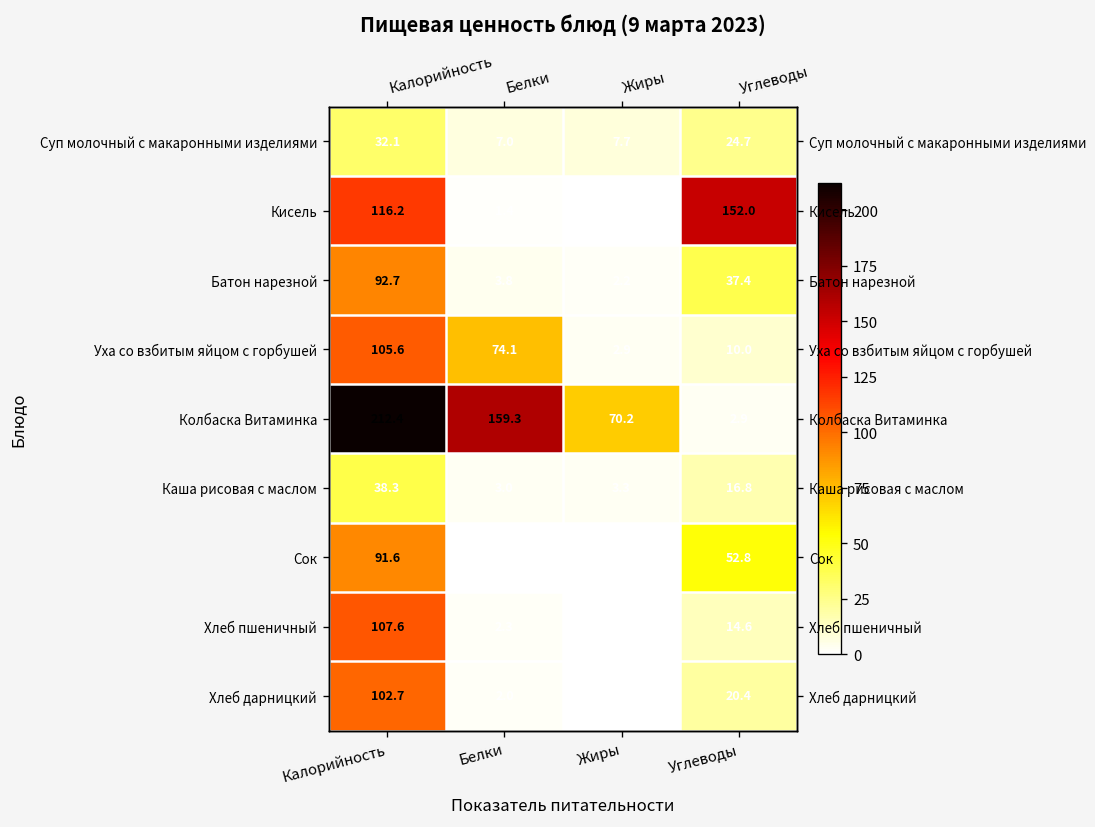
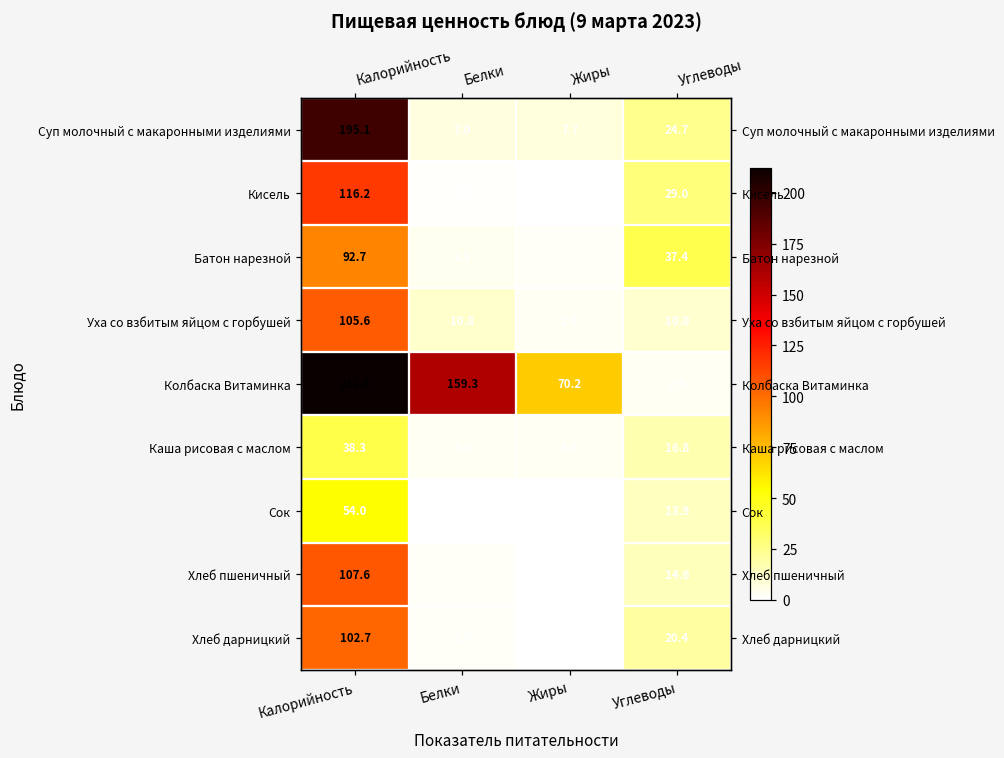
  {
    "Суп молочный с макаронными изделиями": {
-     "Калорийность": 32.1,
+     "Калорийность": 195.1,
      "Углеводы": 24.7
    },
    "Кисель": {
      "Калорийность": 116.2,
-     "Углеводы": 152.0
+     "Углеводы": 29.0
    },
    "Батон нарезной": {
      "Калорийность": 92.7,
      "Углеводы": 37.4
    },
    "Уха со взбитым яйцом с горбушей": {
      "Калорийность": 105.6,
-     "Белки": 74.1,
+     "Белки": 10.8,
      "Углеводы": 10.0
    },
    "Колбаска Витаминка": {
      "Белки": 159.3,
      "Жиры": 70.2
    },
    "Каша рисовая с маслом": {
      "Калорийность": 38.3,
      "Углеводы": 16.8
    },
    "Сок": {
-     "Калорийность": 91.6,
-     "Углеводы": 52.8
+     "Калорийность": 54.0,
+     "Углеводы": 13.9
    },
    "Хлеб пшеничный": {
      "Калорийность": 107.6,
      "Углеводы": 14.6
    },
    "Хлеб дарницкий": {
      "Калорийность": 102.7,
      "Углеводы": 20.4
    }
  }
